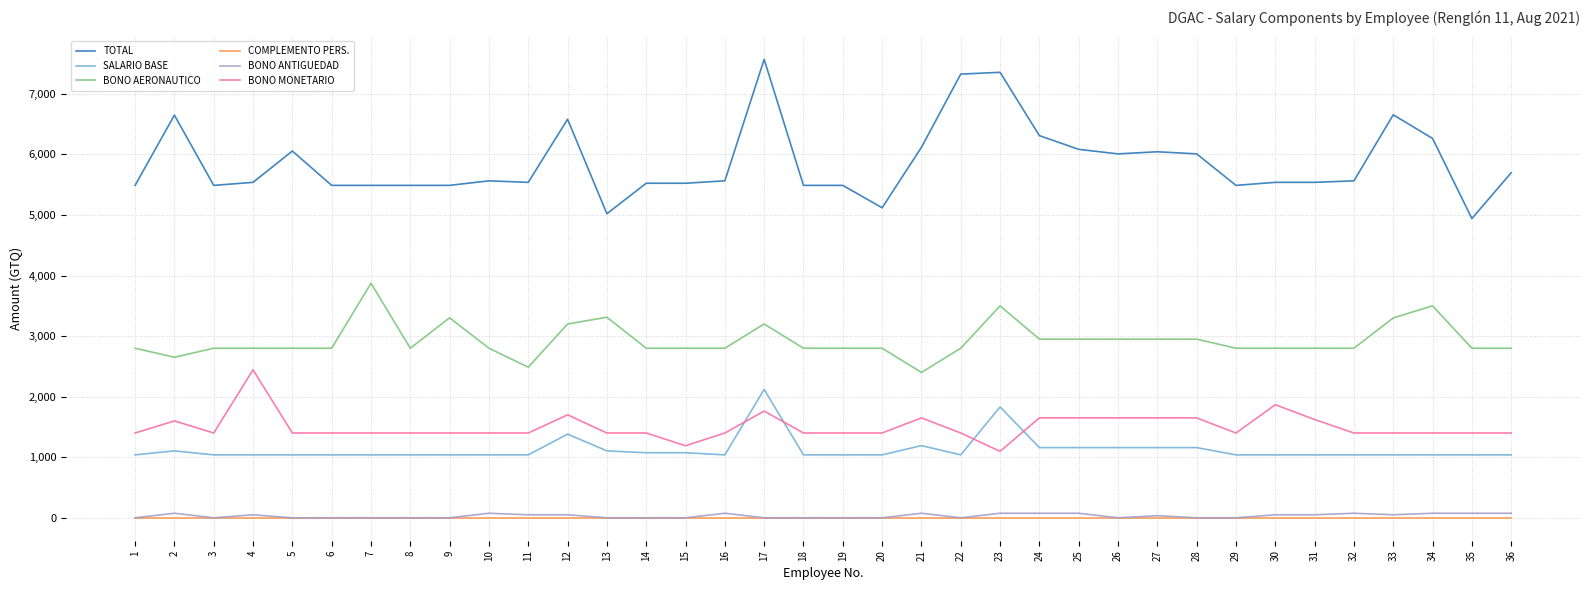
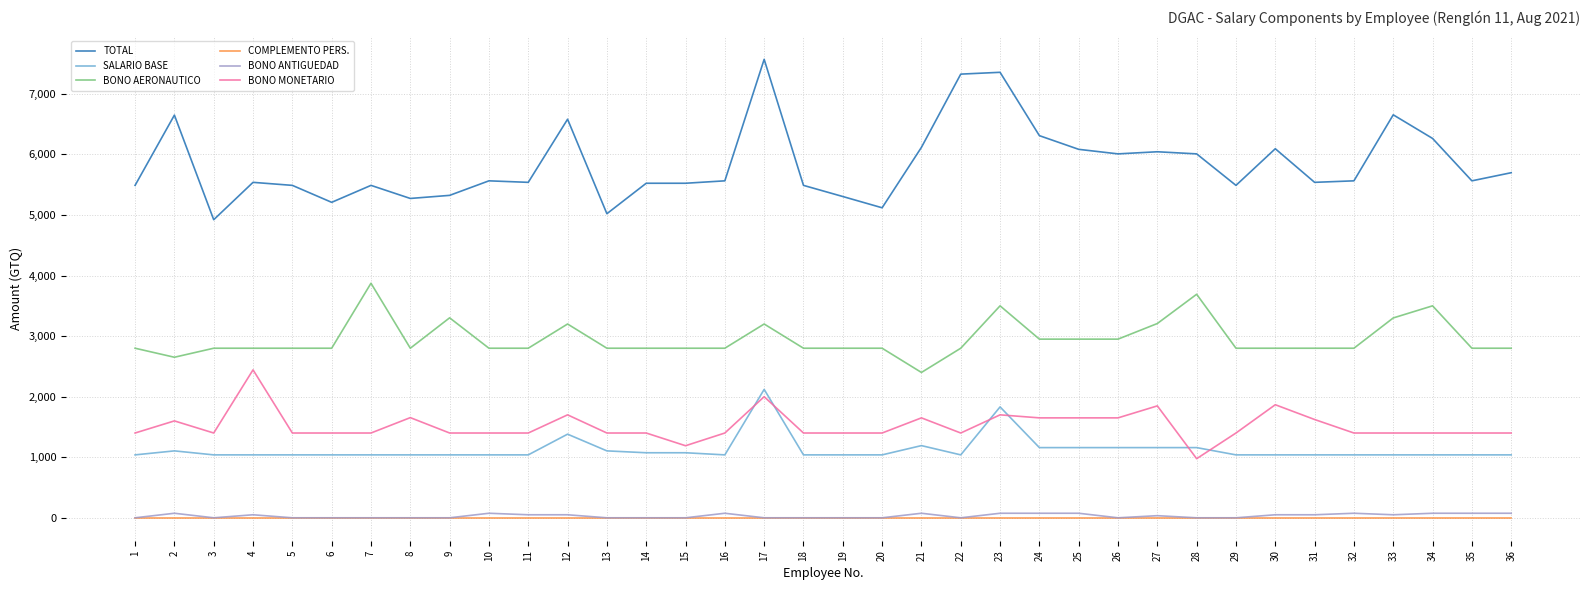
  {
    "TOTAL": {
      "1": "5,500",
      "2": "6,600",
-     "3": "5,500",
+     "3": "4,900",
      "4": "5,500",
-     "5": "6,100",
-     "6": "5,500",
+     "5": "5,500",
+     "6": "5,200",
      "7": "5,500",
-     "8": "5,500",
-     "9": "5,500",
+     "8": "5,300",
+     "9": "5,300",
      "10": "5,600",
      "11": "5,500",
      "12": "6,600",
      "13": "5,000",
      "14": "5,500",
      "15": "5,500",
      "16": "5,600",
      "17": "7,600",
      "18": "5,500",
-     "19": "5,500",
+     "19": "5,300",
      "20": "5,100",
      "21": "6,100",
      "22": "7,300",
      "23": "7,400",
      "24": "6,300",
      "25": "6,100",
      "26": "6,000",
      "27": "6,000",
      "28": "6,000",
      "29": "5,500",
-     "30": "5,500",
+     "30": "6,100",
      "31": "5,500",
      "32": "5,600",
      "33": "6,700",
      "34": "6,300",
-     "35": "4,900",
+     "35": "5,600",
      "36": "5,700"
    },
    "BONO AERONAUTICO": {
      "1": "2,800",
      "2": "2,700",
      "3": "2,800",
      "4": "2,800",
      "5": "2,800",
      "6": "2,800",
      "7": "3,900",
      "8": "2,800",
      "9": "3,300",
      "10": "2,800",
-     "11": "2,500",
+     "11": "2,800",
      "12": "3,200",
-     "13": "3,300",
+     "13": "2,800",
      "14": "2,800",
      "15": "2,800",
      "16": "2,800",
      "17": "3,200",
      "18": "2,800",
      "19": "2,800",
      "20": "2,800",
      "21": "2,400",
      "22": "2,800",
      "23": "3,500",
      "24": "3,000",
      "25": "3,000",
      "26": "3,000",
-     "27": "3,000",
-     "28": "3,000",
+     "27": "3,200",
+     "28": "3,700",
      "29": "2,800",
      "30": "2,800",
      "31": "2,800",
      "32": "2,800",
      "33": "3,300",
      "34": "3,500",
      "35": "2,800",
      "36": "2,800"
    },
    "COMPLEMENTO PERS.": {
      "2": "0",
      "4": "0",
      "10": "0",
      "11": "0",
      "12": "0",
      "16": "0",
      "21": "0",
      "23": "0",
      "24": "0",
      "25": "0",
      "30": "0",
      "31": "0",
      "32": "0",
      "33": "0",
      "34": "0",
      "35": "0",
      "36": "0"
    },
    "BONO MONETARIO": {
      "1": "1,400",
      "2": "1,600",
      "3": "1,400",
      "4": "2,400",
      "5": "1,400",
      "6": "1,400",
      "7": "1,400",
-     "8": "1,400",
+     "8": "1,700",
      "9": "1,400",
      "10": "1,400",
      "11": "1,400",
      "12": "1,700",
      "13": "1,400",
      "14": "1,400",
      "15": "1,200",
      "16": "1,400",
-     "17": "1,800",
+     "17": "2,000",
      "18": "1,400",
      "19": "1,400",
      "20": "1,400",
      "21": "1,700",
      "22": "1,400",
-     "23": "1,100",
+     "23": "1,700",
      "24": "1,700",
      "25": "1,700",
      "26": "1,700",
-     "27": "1,700",
-     "28": "1,700",
+     "27": "1,800",
+     "28": "1,000",
      "29": "1,400",
      "30": "1,900",
      "31": "1,600",
      "32": "1,400",
      "33": "1,400",
      "34": "1,400",
      "35": "1,400",
      "36": "1,400"
    }
  }
